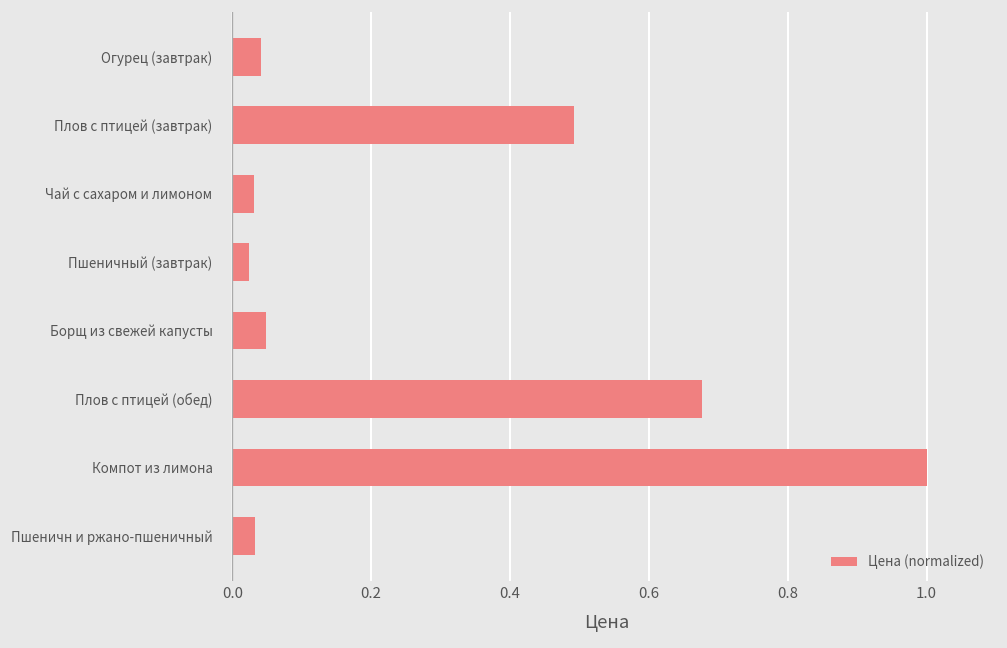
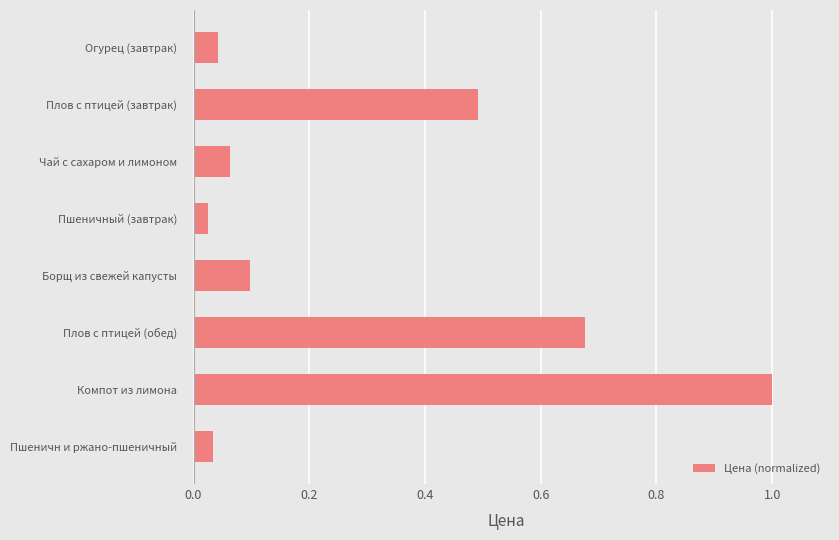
  {
    "Огурец (завтрак)": 0.04,
    "Плов с птицей (завтрак)": 0.49,
-   "Чай с сахаром и лимоном": 0.03,
+   "Чай с сахаром и лимоном": 0.06,
    "Пшеничный (завтрак)": 0.02,
-   "Борщ из свежей капусты": 0.05,
+   "Борщ из свежей капусты": 0.10,
    "Плов с птицей (обед)": 0.68,
    "Компот из лимона": 1.00,
    "Пшеничн и ржано-пшеничный": 0.03
  }
